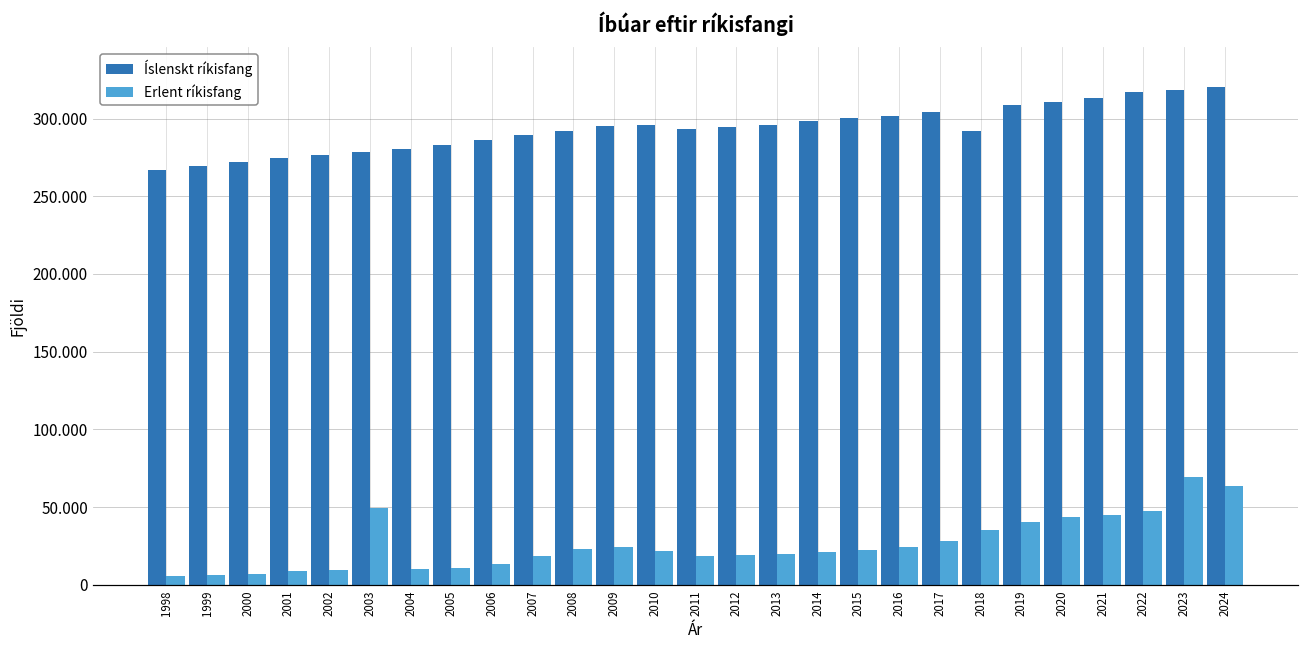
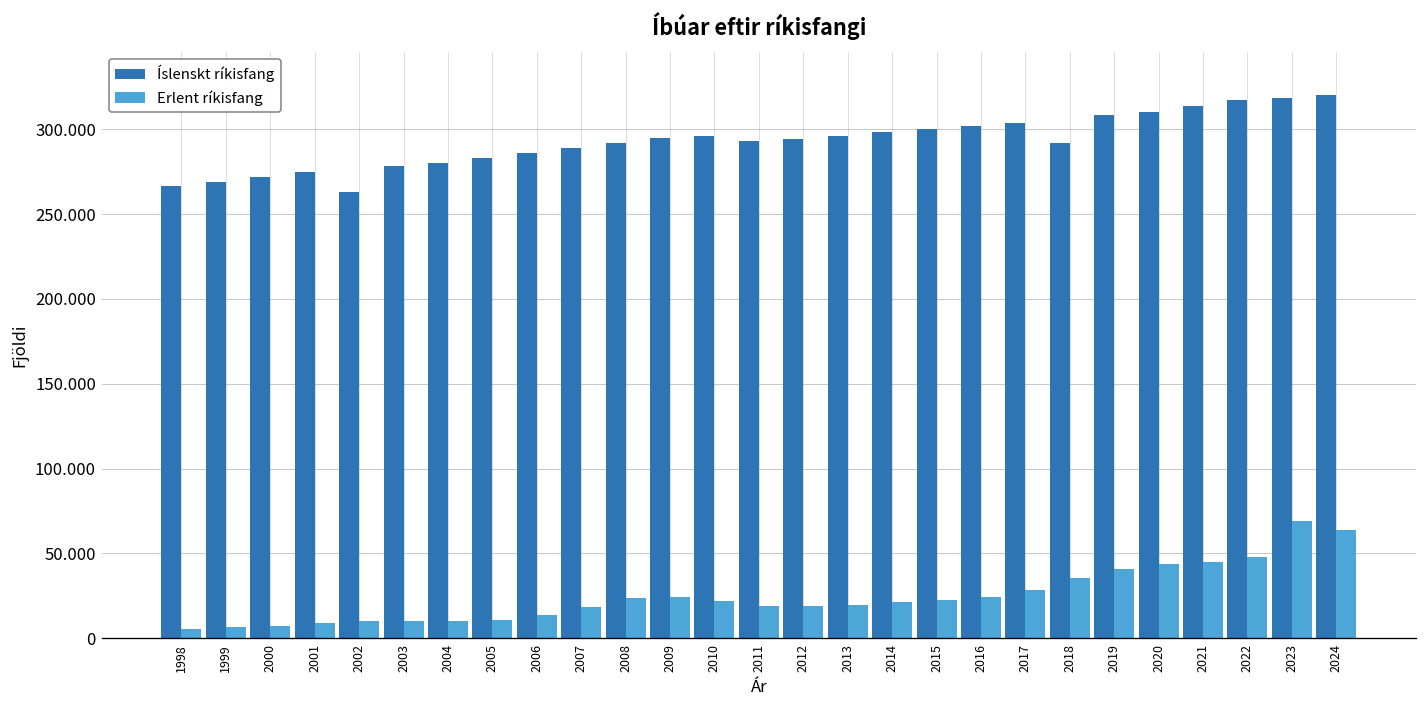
  {
    "Íslenskt ríkisfang": {
      "1998": 267,
      "1999": 269,
      "2000": 272,
      "2001": 275,
-     "2002": 277,
+     "2002": 263,
      "2003": 278,
      "2004": 280,
      "2005": 283,
      "2006": 286,
      "2007": 289,
      "2008": 292,
      "2009": 295,
      "2010": 296,
      "2011": 293,
      "2012": 294,
      "2013": 296,
      "2014": 299,
      "2015": 300,
      "2016": 302,
      "2017": 304,
      "2018": 292,
      "2019": 309,
      "2020": 310,
      "2021": 313,
      "2022": 317,
      "2023": 319,
      "2024": 320
    },
    "Erlent ríkisfang": {
      "1998": 6,
      "1999": 7,
      "2000": 7,
      "2001": 9,
      "2002": 10,
-     "2003": 50,
+     "2003": 10,
      "2004": 10,
      "2005": 11,
      "2006": 14,
      "2007": 19,
      "2008": 23,
      "2009": 24,
      "2010": 22,
      "2011": 19,
      "2012": 19,
      "2013": 20,
      "2014": 21,
      "2015": 23,
      "2016": 24,
      "2017": 29,
      "2018": 36,
      "2019": 41,
      "2020": 44,
      "2021": 45,
      "2022": 48,
      "2023": 69,
      "2024": 64
    }
  }
